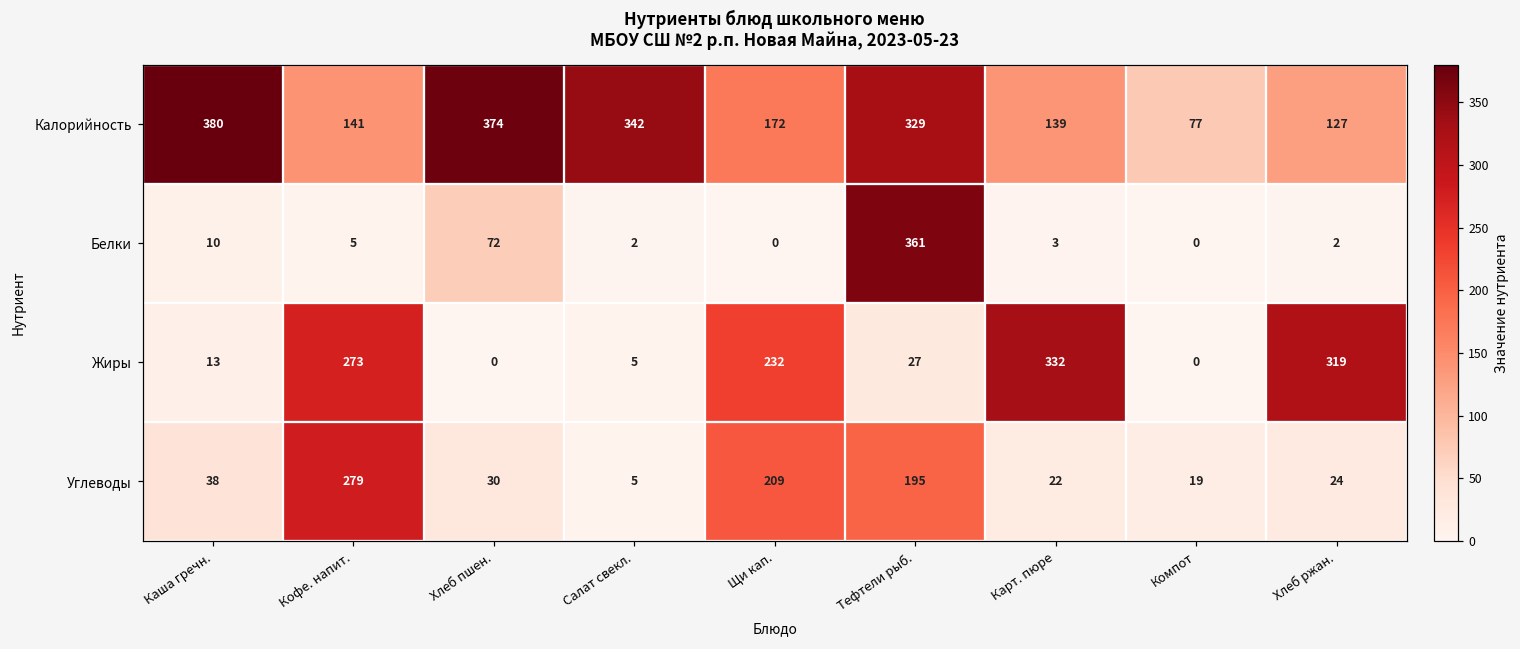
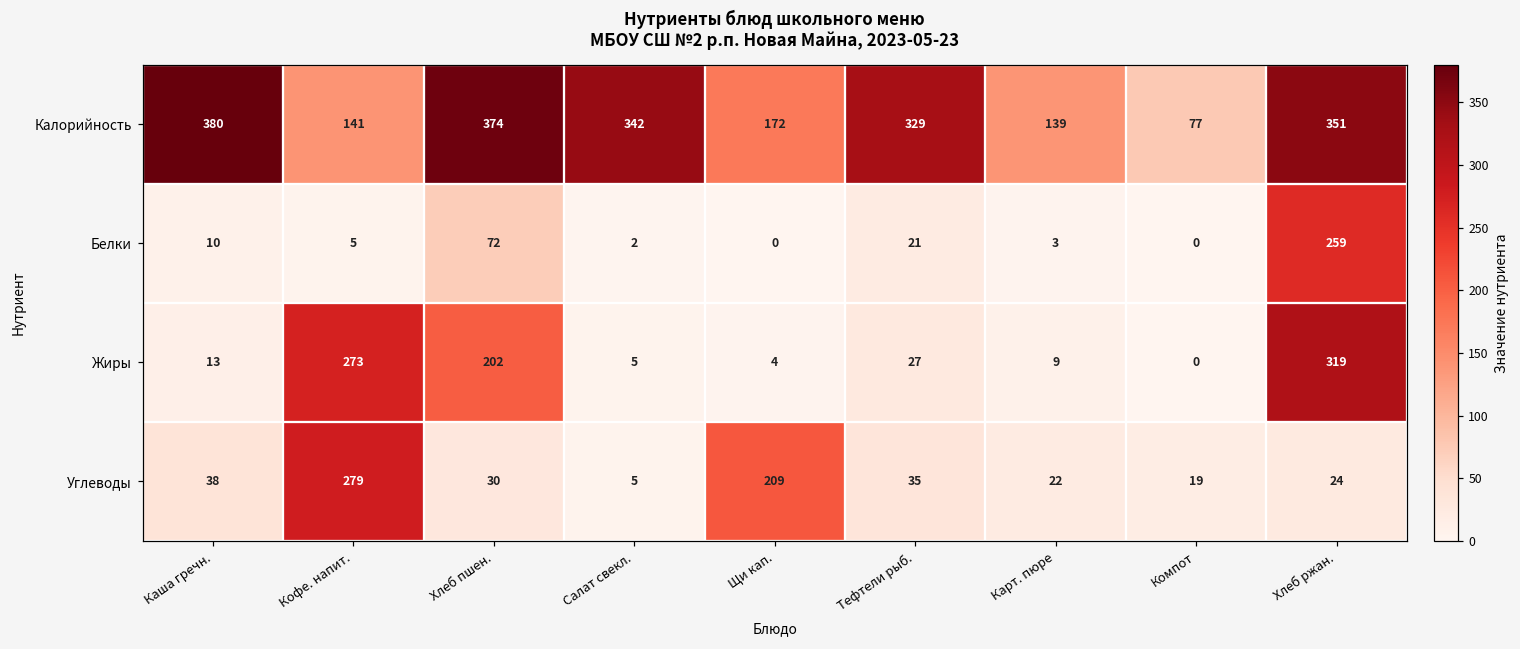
  {
    "Калорийность": {
      "Каша гречн.": 380,
      "Кофе. напит.": 141,
      "Хлеб пшен.": 374,
      "Салат свекл.": 342,
      "Щи кап.": 172,
      "Тефтели рыб.": 329,
      "Карт. пюре": 139,
      "Компот": 77,
-     "Хлеб ржан.": 127
+     "Хлеб ржан.": 351
    },
    "Белки": {
      "Каша гречн.": 10,
      "Кофе. напит.": 5,
      "Хлеб пшен.": 72,
      "Салат свекл.": 2,
      "Щи кап.": 0,
-     "Тефтели рыб.": 361,
+     "Тефтели рыб.": 21,
      "Карт. пюре": 3,
      "Компот": 0,
-     "Хлеб ржан.": 2
+     "Хлеб ржан.": 259
    },
    "Жиры": {
      "Каша гречн.": 13,
      "Кофе. напит.": 273,
-     "Хлеб пшен.": 0,
+     "Хлеб пшен.": 202,
      "Салат свекл.": 5,
-     "Щи кап.": 232,
+     "Щи кап.": 4,
      "Тефтели рыб.": 27,
-     "Карт. пюре": 332,
+     "Карт. пюре": 9,
      "Компот": 0,
      "Хлеб ржан.": 319
    },
    "Углеводы": {
      "Каша гречн.": 38,
      "Кофе. напит.": 279,
      "Хлеб пшен.": 30,
      "Салат свекл.": 5,
      "Щи кап.": 209,
-     "Тефтели рыб.": 195,
+     "Тефтели рыб.": 35,
      "Карт. пюре": 22,
      "Компот": 19,
      "Хлеб ржан.": 24
    }
  }
